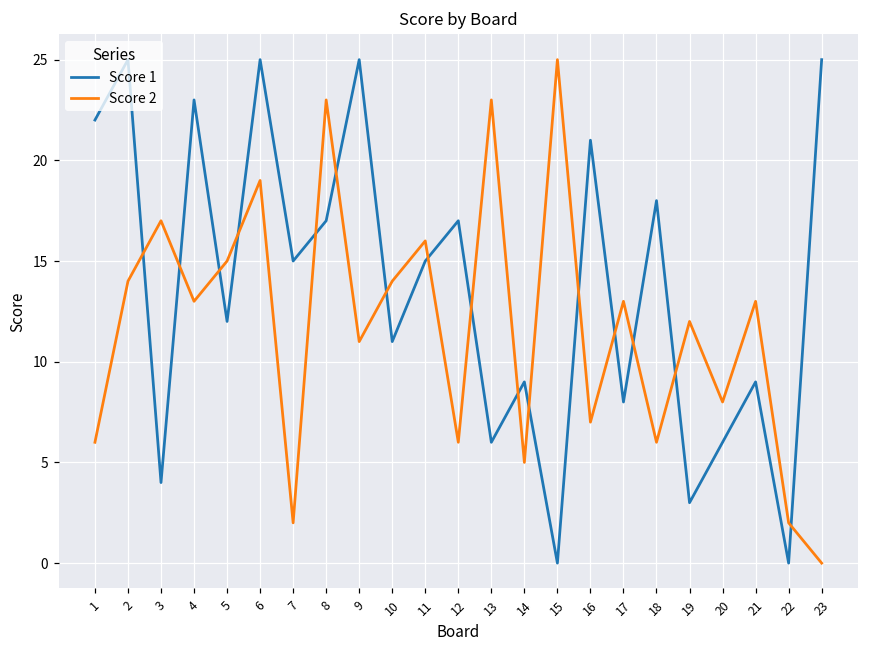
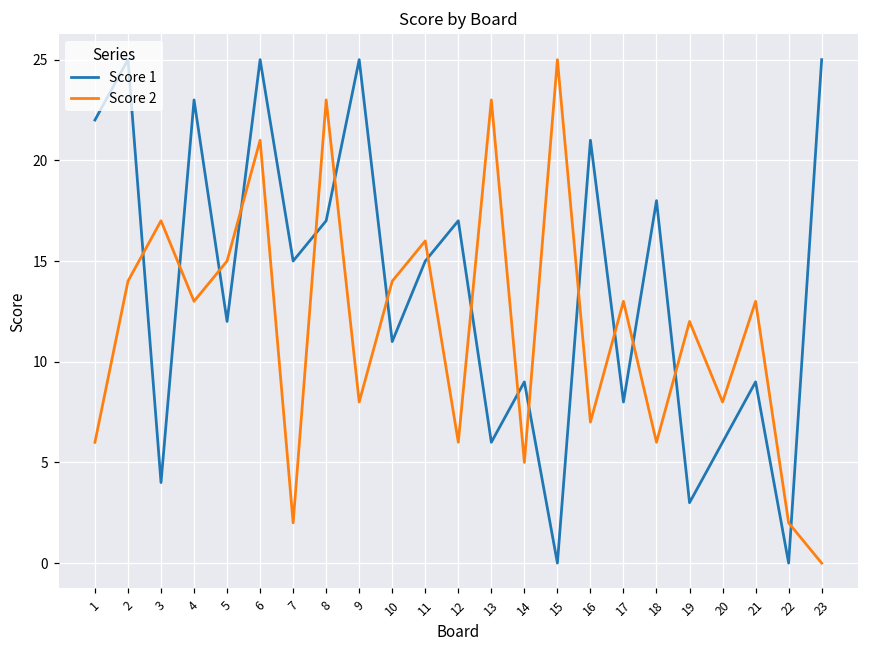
  {
    "Score 1": {
      "1": 22,
      "3": 4,
      "4": 23,
      "5": 12,
      "6": 25,
      "7": 15,
      "8": 17,
      "9": 25,
      "10": 11,
      "11": 15,
      "12": 17,
      "13": 6,
      "14": 9,
      "15": 0,
      "16": 21,
      "17": 8,
      "18": 18,
      "19": 3,
      "20": 6,
      "21": 9,
      "22": 0,
      "23": 25
    },
    "Score 2": {
      "1": 6,
      "2": 14,
      "3": 17,
      "4": 13,
      "5": 15,
-     "6": 19,
+     "6": 21,
      "7": 2,
      "8": 23,
-     "9": 11,
+     "9": 8,
      "10": 14,
      "11": 16,
      "12": 6,
      "13": 23,
      "14": 5,
      "15": 25,
      "16": 7,
      "17": 13,
      "18": 6,
      "19": 12,
      "20": 8,
      "21": 13,
      "22": 2,
      "23": 0
    }
  }
